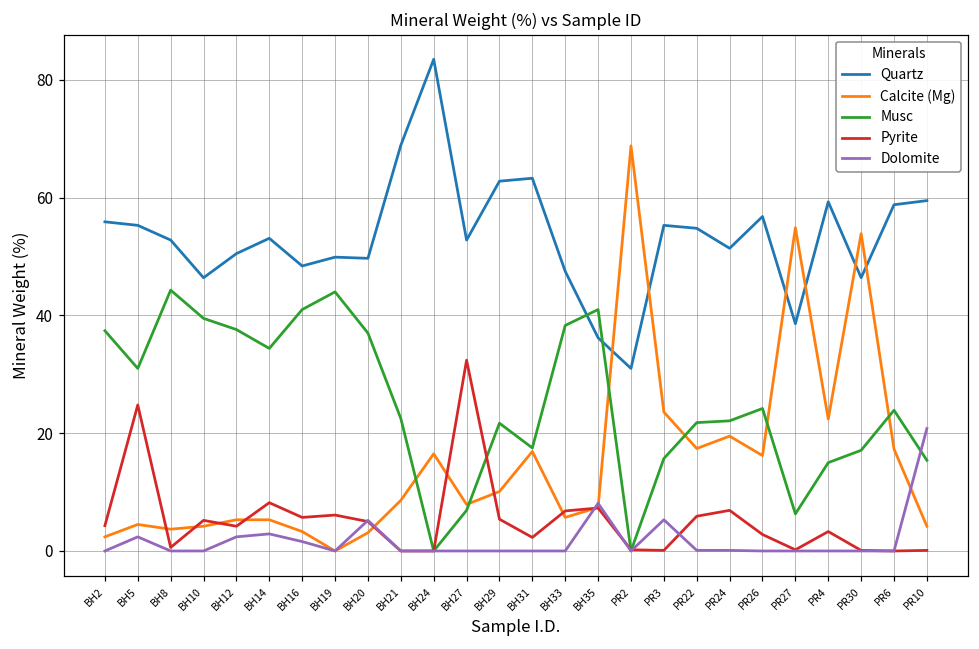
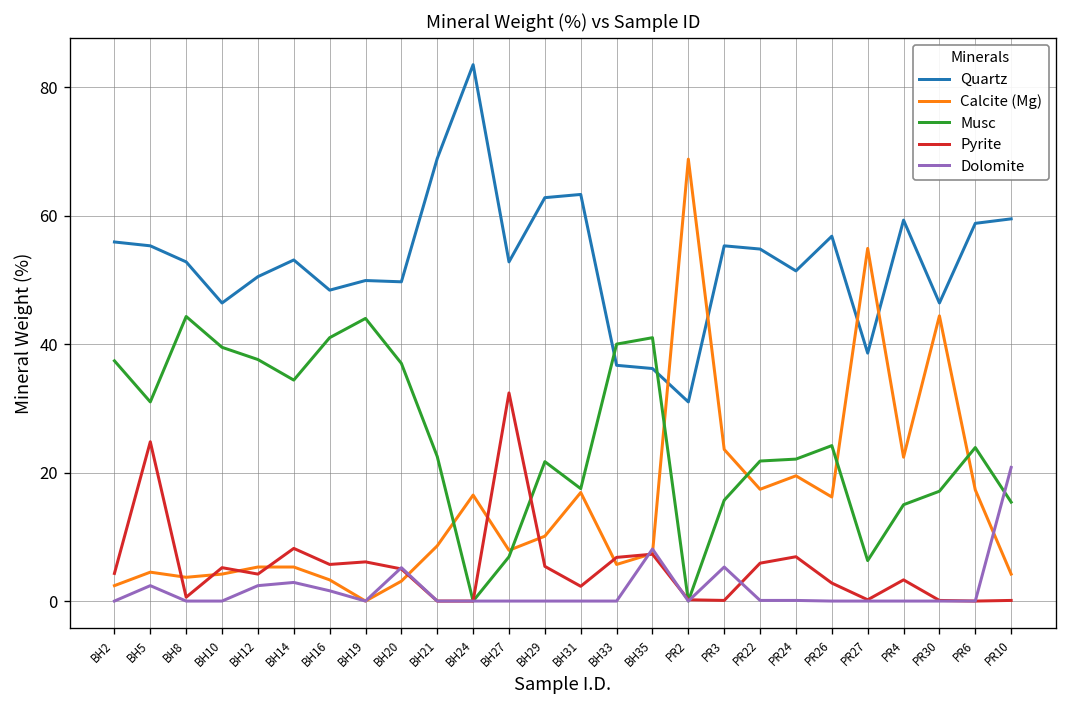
  {
    "Quartz": {
      "BH2": 56,
      "BH5": 55,
      "BH8": 53,
      "BH10": 46,
      "BH12": 51,
      "BH14": 53,
      "BH16": 48,
      "BH19": 50,
      "BH20": 50,
      "BH21": 69,
      "BH24": 84,
      "BH27": 53,
      "BH29": 63,
      "BH31": 63,
-     "BH33": 48,
+     "BH33": 37,
      "BH35": 36,
      "PR2": 31,
      "PR3": 55,
      "PR22": 55,
      "PR24": 51,
      "PR26": 57,
      "PR27": 39,
      "PR4": 59,
      "PR30": 46,
      "PR6": 59,
      "PR10": 60
    },
    "Calcite (Mg)": {
      "BH2": 2,
      "BH5": 5,
      "BH8": 4,
      "BH10": 4,
      "BH12": 5,
      "BH14": 5,
      "BH16": 3,
      "BH20": 3,
      "BH21": 9,
      "BH24": 17,
      "BH27": 8,
      "BH29": 10,
      "BH31": 17,
      "BH33": 6,
      "PR2": 69,
      "PR3": 24,
      "PR22": 17,
      "PR24": 20,
      "PR26": 16,
      "PR27": 55,
      "PR4": 22,
-     "PR30": 54,
+     "PR30": 44,
      "PR6": 17,
      "PR10": 4
    },
    "Musc": {
      "BH2": 37,
      "BH5": 31,
      "BH8": 44,
      "BH10": 40,
      "BH12": 38,
      "BH14": 34,
      "BH16": 41,
      "BH19": 44,
      "BH20": 37,
      "BH21": 23,
      "BH27": 7,
      "BH29": 22,
      "BH31": 18,
-     "BH33": 38,
+     "BH33": 40,
      "BH35": 41,
      "PR3": 16,
      "PR22": 22,
      "PR24": 22,
      "PR26": 24,
      "PR27": 6,
      "PR4": 15,
      "PR30": 17,
      "PR6": 24,
      "PR10": 15
    },
    "Pyrite": {
      "BH2": 4,
      "BH5": 25,
      "BH8": 1,
      "BH10": 5,
      "BH12": 4,
      "BH14": 8,
      "BH16": 6,
      "BH19": 6,
      "BH27": 32,
      "BH29": 5,
      "BH31": 2,
      "BH33": 7,
      "PR3": 0,
      "PR22": 6,
      "PR24": 7,
      "PR26": 3,
      "PR4": 3,
      "PR10": 0
    },
    "Dolomite": {
      "BH2": 0,
      "BH5": 2,
      "BH8": 0,
      "BH10": 0,
      "BH12": 2,
      "BH14": 3,
      "BH16": 2,
      "BH27": 0,
      "BH29": 0,
      "BH31": 0,
      "BH33": 0,
      "BH35": 8,
      "PR3": 5,
      "PR22": 0,
      "PR24": 0,
      "PR26": 0,
      "PR4": 0,
      "PR10": 21
    }
  }
